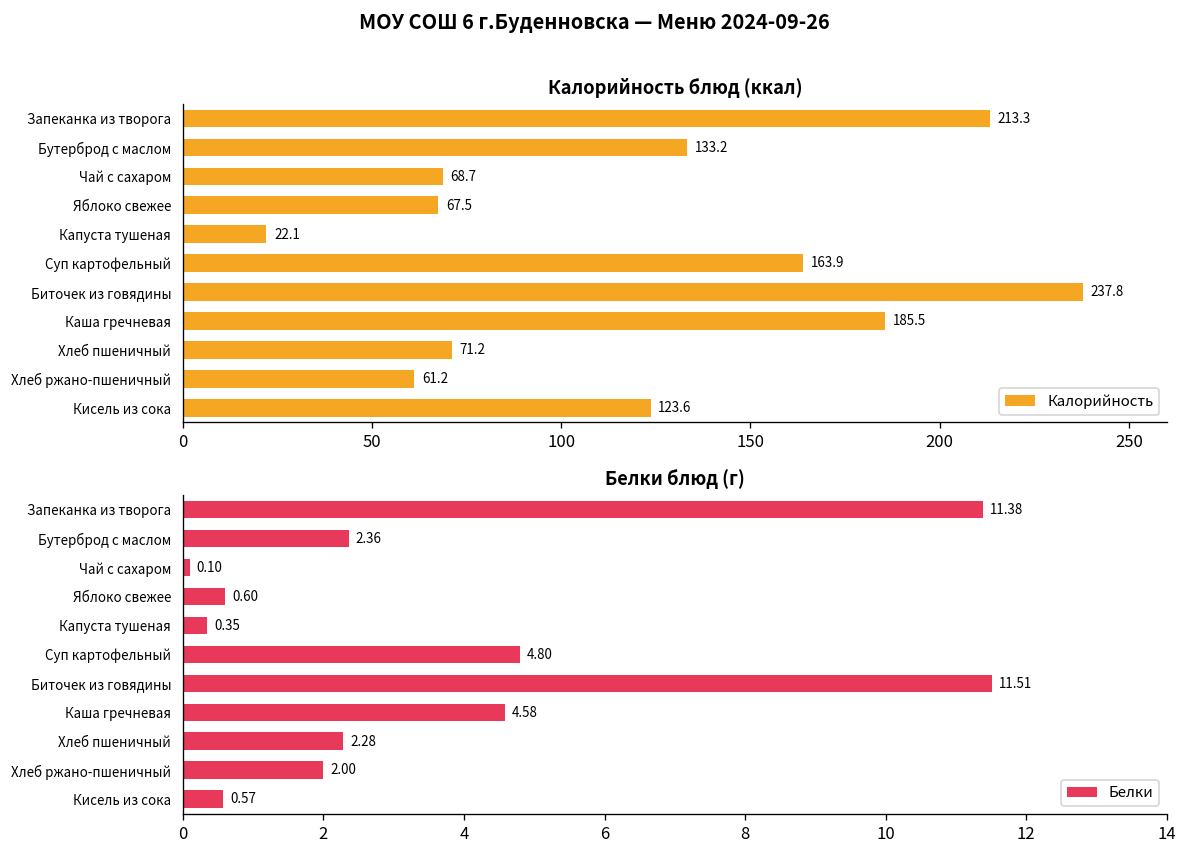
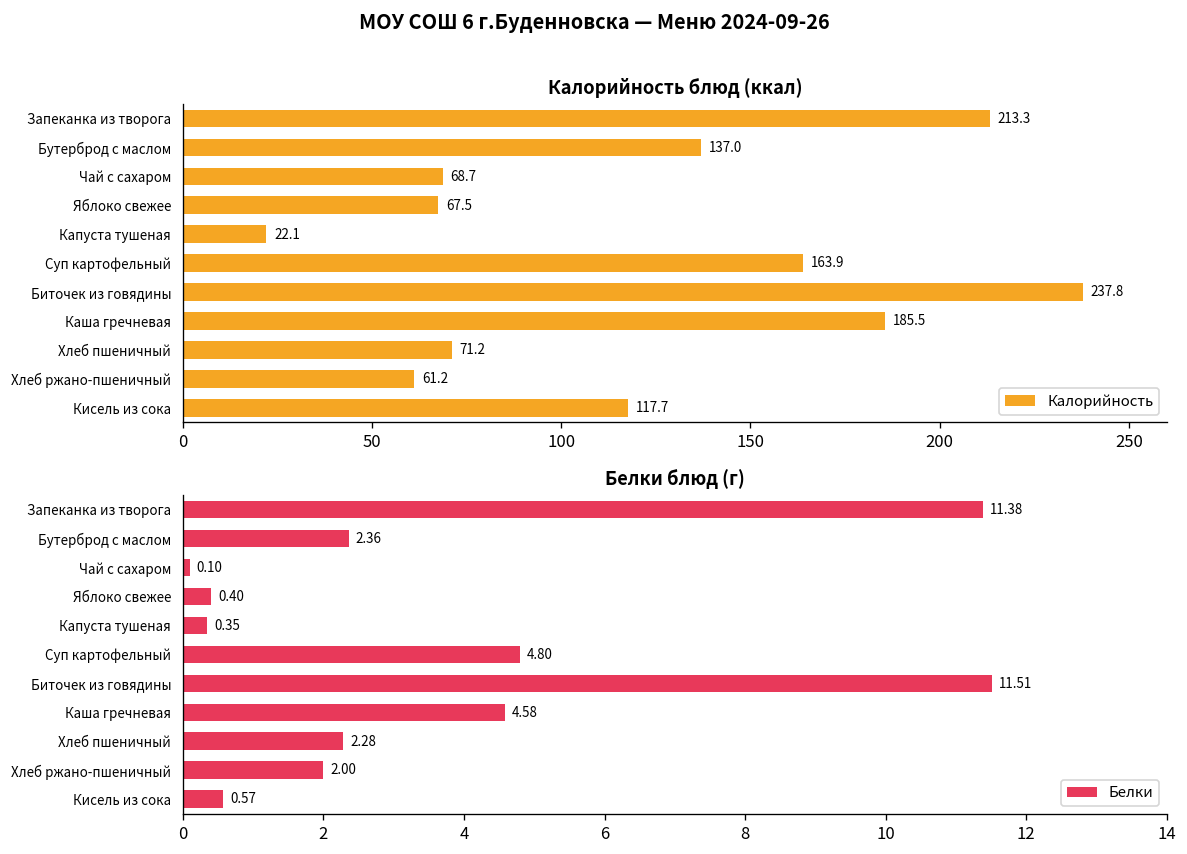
  {
    "Калорийность блюд (ккал)": {
      "Запеканка из творога": 213.3,
-     "Бутерброд с маслом": 133.2,
+     "Бутерброд с маслом": 137.0,
      "Чай с сахаром": 68.7,
      "Яблоко свежее": 67.5,
      "Капуста тушеная": 22.1,
      "Суп картофельный": 163.9,
      "Биточек из говядины": 237.8,
      "Каша гречневая": 185.5,
      "Хлеб пшеничный": 71.2,
      "Хлеб ржано-пшеничный": 61.2,
-     "Кисель из сока": 123.6
+     "Кисель из сока": 117.7
    },
    "Белки блюд (г)": {
      "Запеканка из творога": 11.38,
      "Бутерброд с маслом": 2.36,
      "Чай с сахаром": 0.10,
-     "Яблоко свежее": 0.60,
+     "Яблоко свежее": 0.40,
      "Капуста тушеная": 0.35,
      "Суп картофельный": 4.80,
      "Биточек из говядины": 11.51,
      "Каша гречневая": 4.58,
      "Хлеб пшеничный": 2.28,
      "Хлеб ржано-пшеничный": 2.00,
      "Кисель из сока": 0.57
    }
  }
